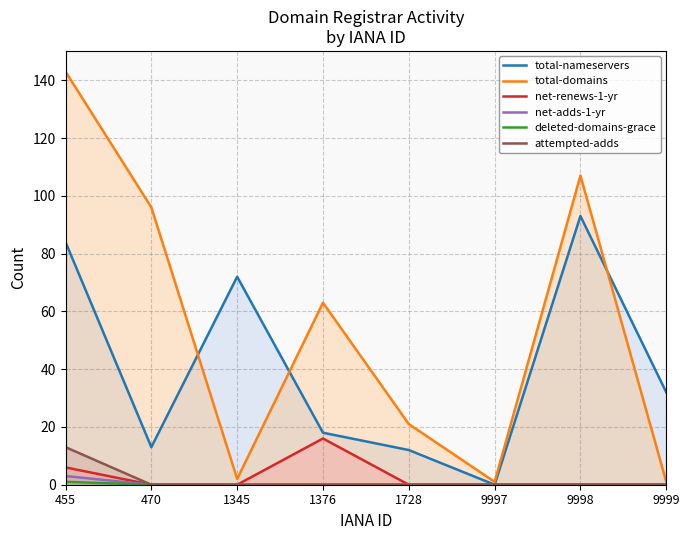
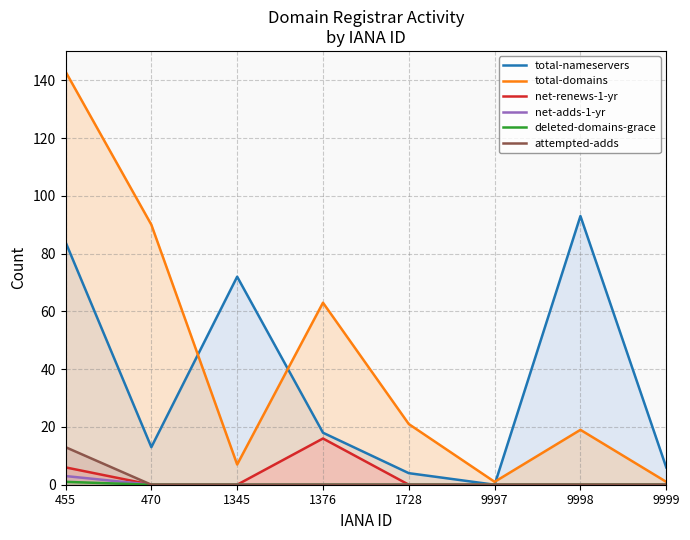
  {
    "total-nameservers": {
      "455": 84,
      "470": 13,
      "1345": 72,
      "1376": 18,
-     "1728": 12,
+     "1728": 4,
      "9998": 93,
-     "9999": 32
+     "9999": 6
    },
    "total-domains": {
      "455": 143,
-     "470": 96,
-     "1345": 2,
+     "470": 90,
+     "1345": 7,
      "1376": 63,
      "1728": 21,
      "9997": 1,
-     "9998": 107,
+     "9998": 19,
      "9999": 1
    },
    "net-renews-1-yr": {
      "455": 6,
      "1376": 16
    },
    "net-adds-1-yr": {
      "455": 3
    },
    "deleted-domains-grace": {
      "455": 1
    },
    "attempted-adds": {
      "455": 13
    }
  }
